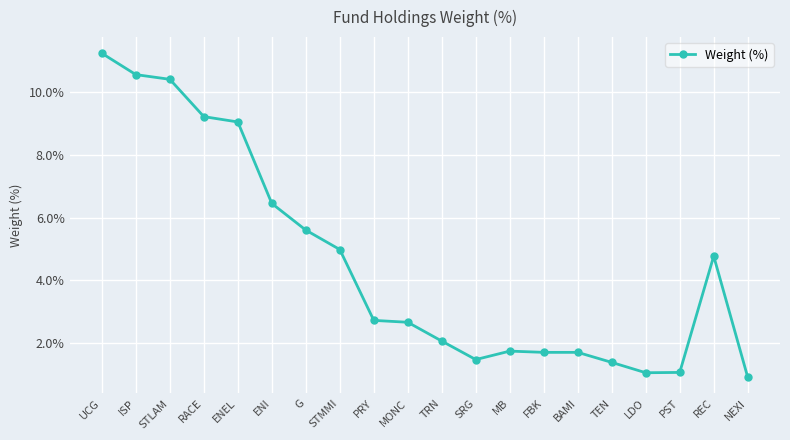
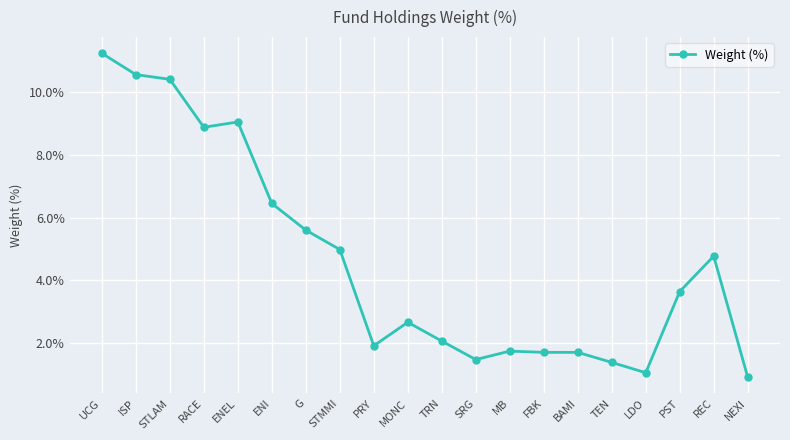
  {
    "UCG": "11.2%",
    "ISP": "10.6%",
    "STLAM": "10.4%",
-   "RACE": "9.2%",
+   "RACE": "8.9%",
    "ENEL": "9.1%",
    "ENI": "6.5%",
    "G": "5.6%",
    "STMMI": "5.0%",
-   "PRY": "2.7%",
+   "PRY": "1.9%",
    "MONC": "2.7%",
    "TRN": "2.1%",
    "SRG": "1.5%",
    "MB": "1.7%",
    "FBK": "1.7%",
    "BAMI": "1.7%",
    "TEN": "1.4%",
    "LDO": "1.1%",
-   "PST": "1.1%",
+   "PST": "3.6%",
    "REC": "4.8%",
    "NEXI": "0.9%"
  }
